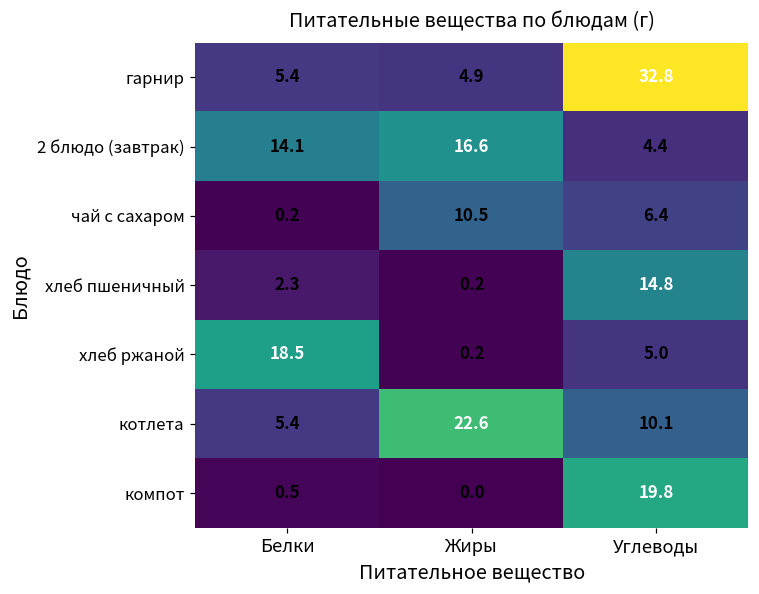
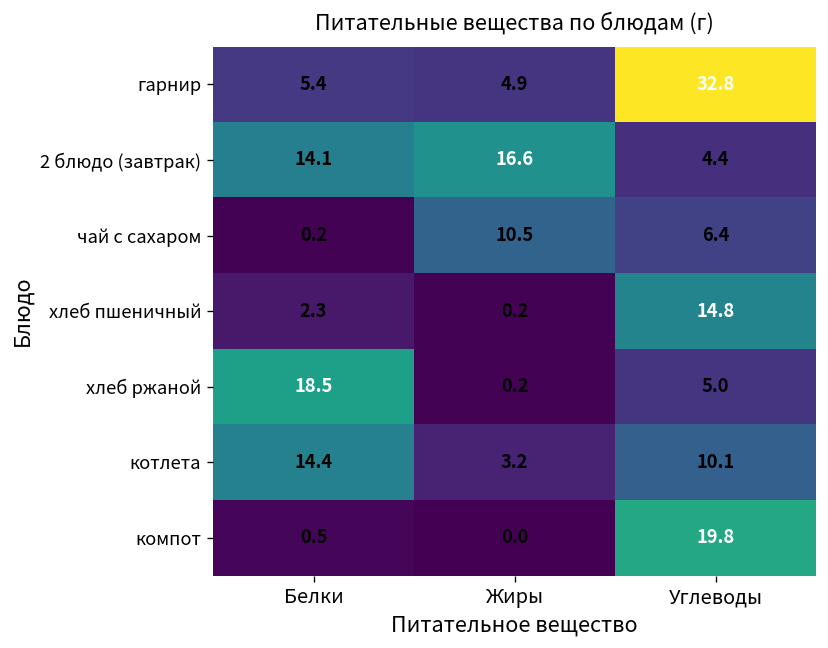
  {
    "гарнир": {
      "Белки": 5.4,
      "Жиры": 4.9,
      "Углеводы": 32.8
    },
    "2 блюдо (завтрак)": {
      "Белки": 14.1,
      "Жиры": 16.6,
      "Углеводы": 4.4
    },
    "чай с сахаром": {
      "Белки": 0.2,
      "Жиры": 10.5,
      "Углеводы": 6.4
    },
    "хлеб пшеничный": {
      "Белки": 2.3,
      "Жиры": 0.2,
      "Углеводы": 14.8
    },
    "хлеб ржаной": {
      "Белки": 18.5,
      "Жиры": 0.2,
      "Углеводы": 5.0
    },
    "котлета": {
-     "Белки": 5.4,
-     "Жиры": 22.6,
+     "Белки": 14.4,
+     "Жиры": 3.2,
      "Углеводы": 10.1
    },
    "компот": {
      "Белки": 0.5,
      "Жиры": 0.0,
      "Углеводы": 19.8
    }
  }
